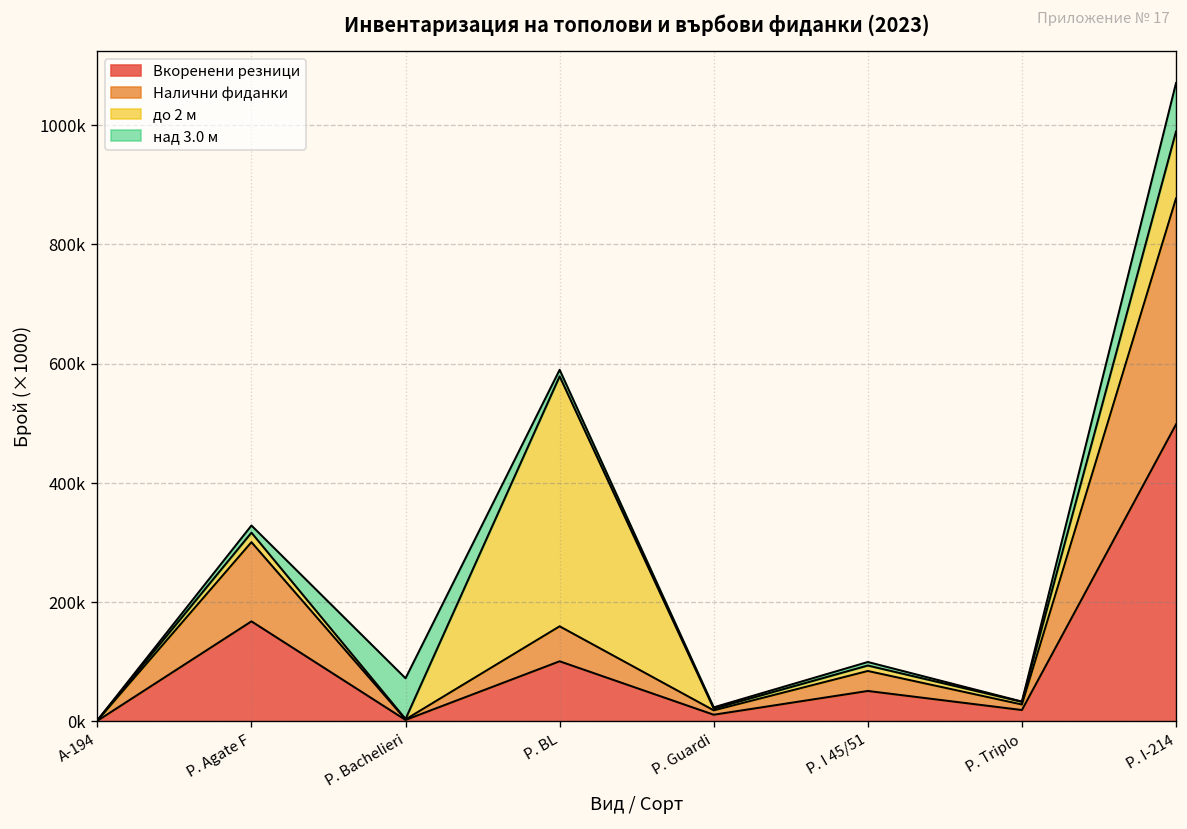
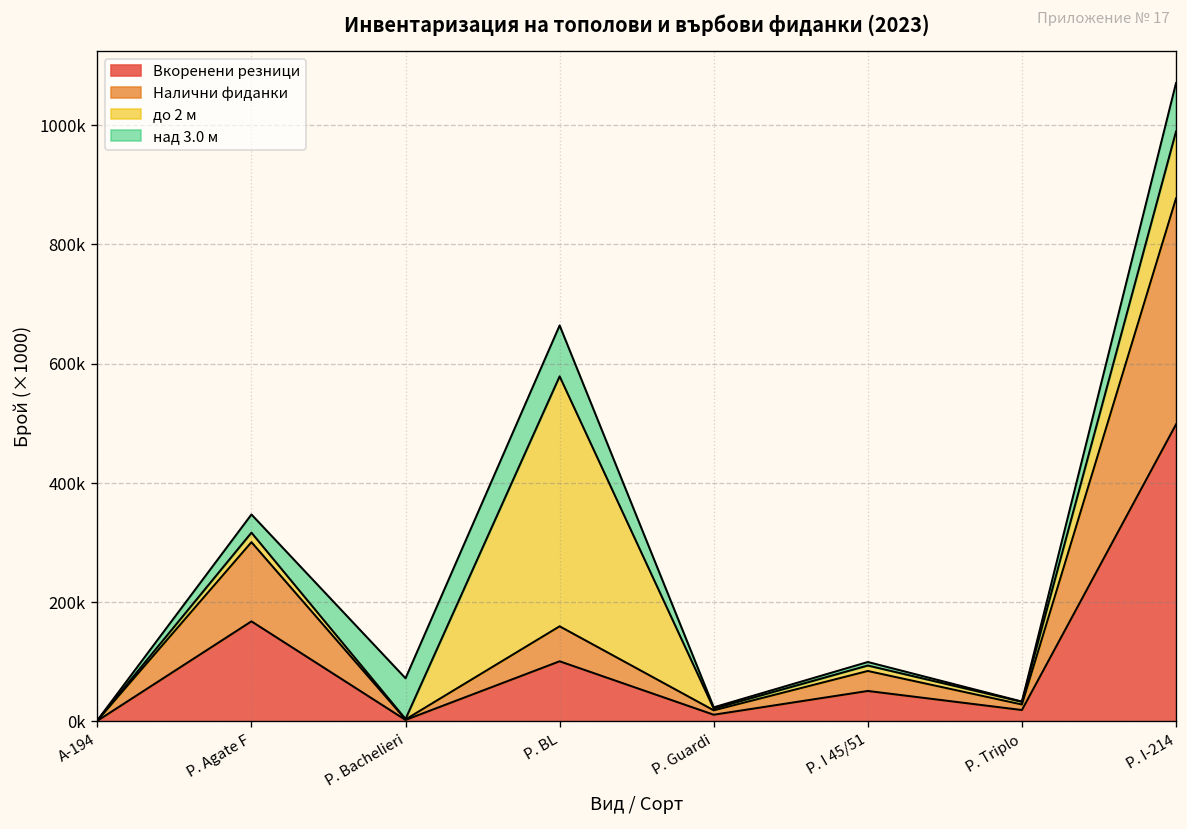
  {
    "до 2 м": {
      "P. Agate F": 20000,
      "Р. BL": 420000,
      "P. I 45/51": 10000,
      "Р. I-214": 110000
    },
    "над 3.0 м": {
-     "P. Agate F": 10000,
+     "P. Agate F": 30000,
      "P. Bachelieri": 70000,
-     "Р. BL": 10000,
+     "Р. BL": 90000,
      "P. I 45/51": 10000,
      "Р. I-214": 80000
    }
  }
